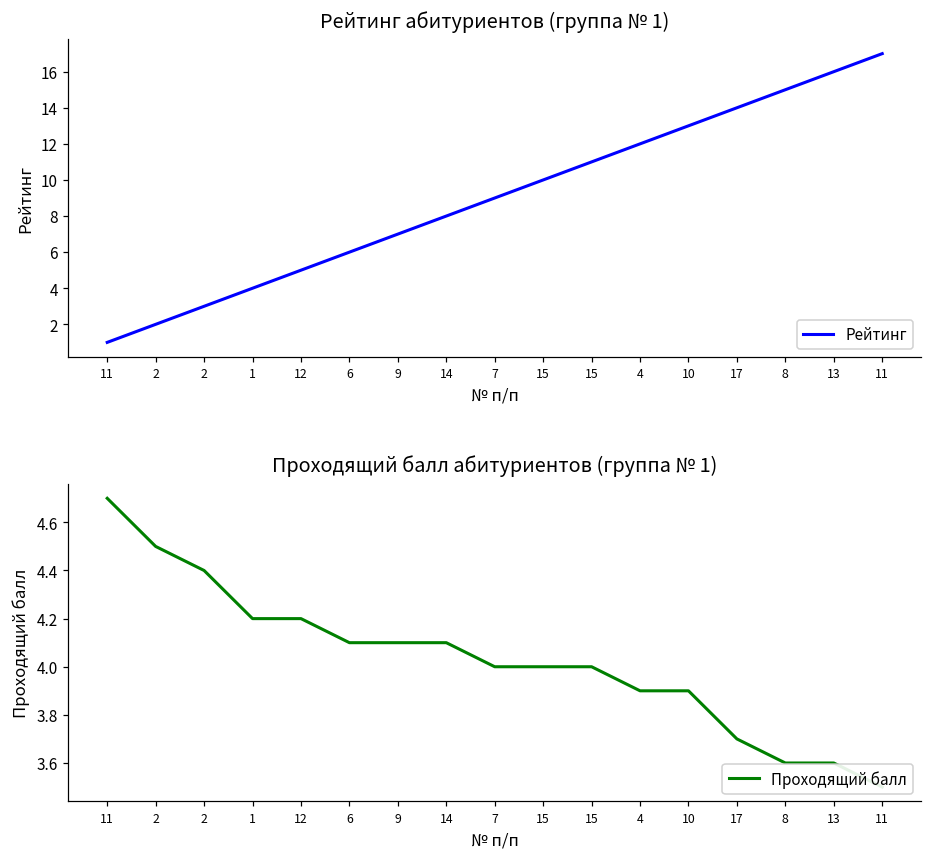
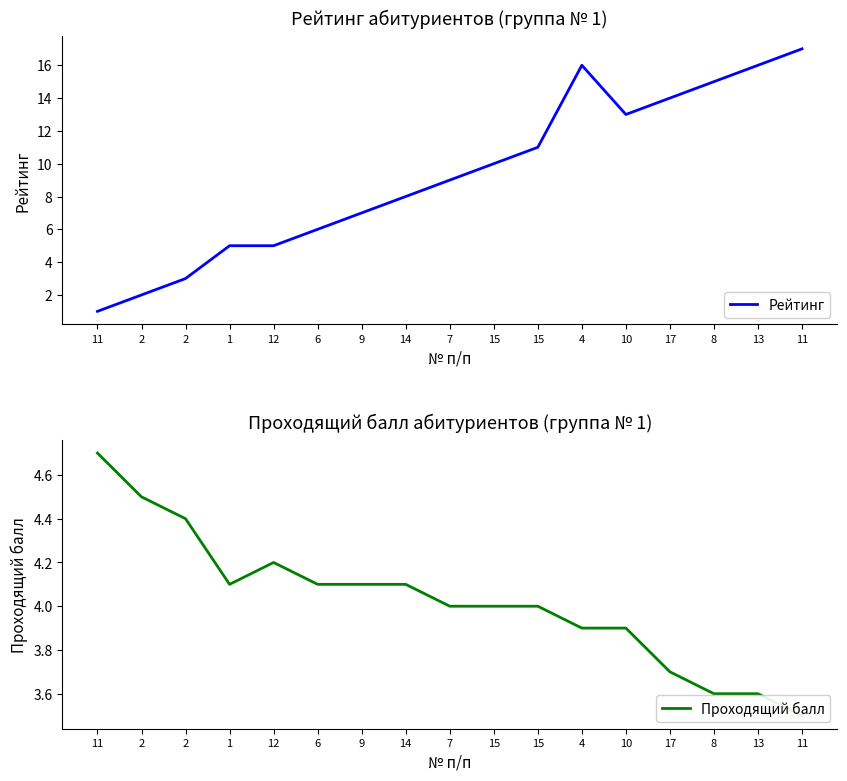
  {
    "Рейтинг абитуриентов (группа № 1)": {
-     "1": 4,
+     "1": 5,
      "12": 5,
      "6": 6,
      "9": 7,
      "14": 8,
      "7": 9,
-     "4": 12,
+     "4": 16,
      "10": 13,
      "17": 14,
      "8": 15,
      "13": 16
    },
    "Проходящий балл абитуриентов (группа № 1)": {
-     "1": 4.2,
+     "1": 4.1,
      "12": 4.2,
      "6": 4.1,
      "9": 4.1,
      "14": 4.1,
      "7": 4.0,
      "4": 3.9,
      "10": 3.9,
      "17": 3.7,
      "8": 3.6,
      "13": 3.6
    }
  }
